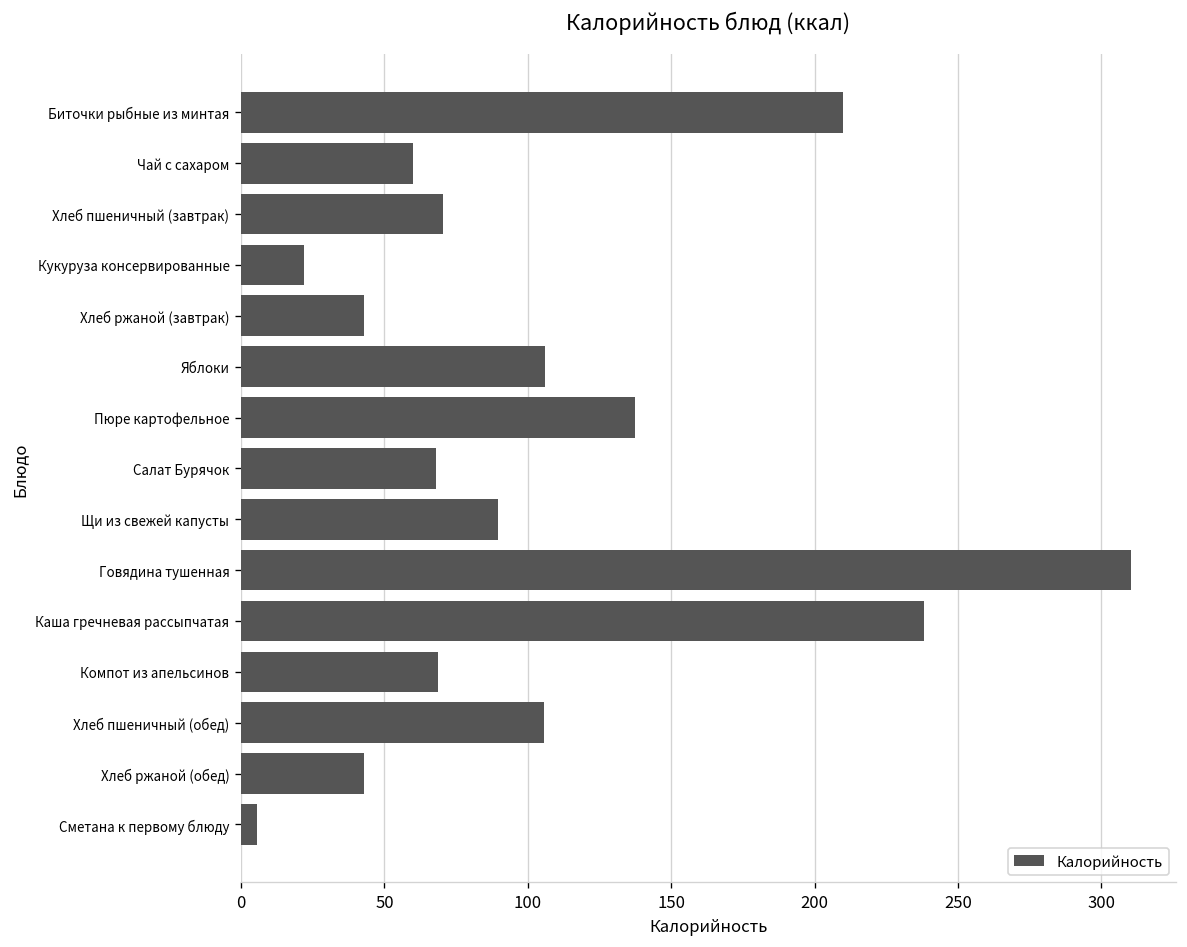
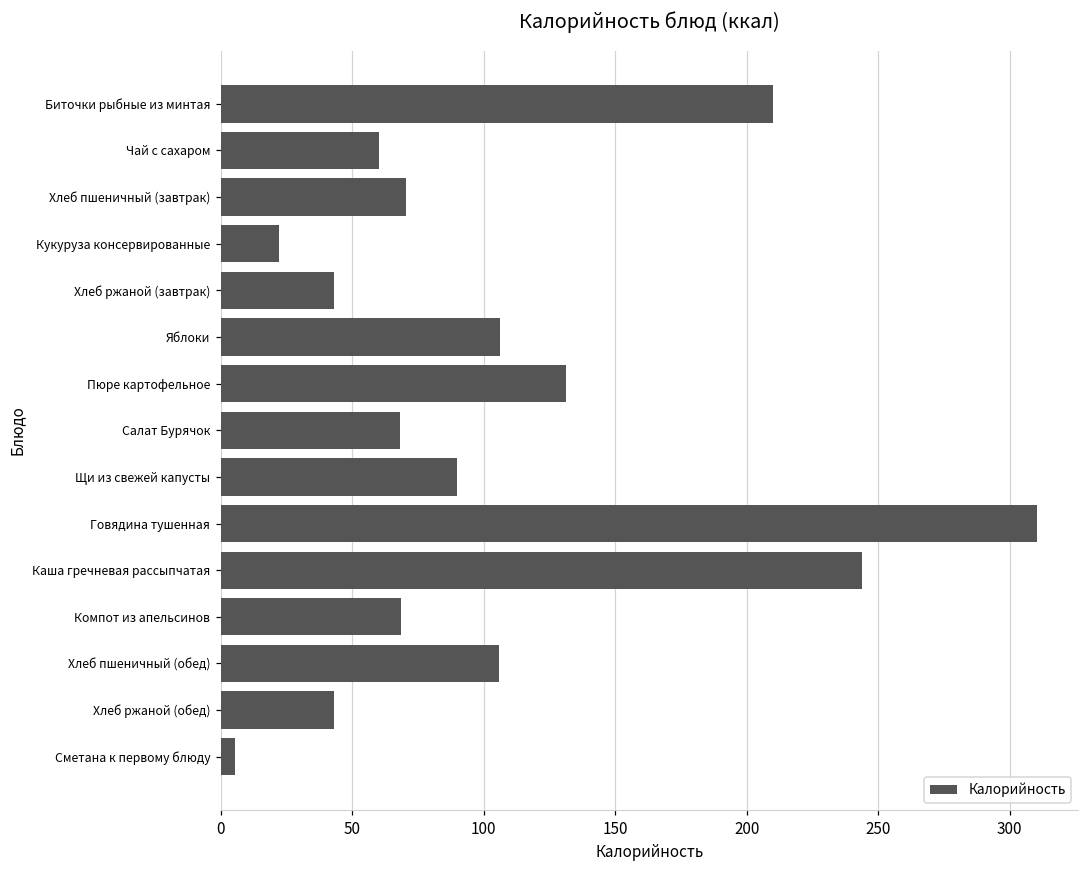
  {
    "Биточки рыбные из минтая": 210,
    "Чай с сахаром": 60,
    "Хлеб пшеничный (завтрак)": 71,
    "Кукуруза консервированные": 22,
    "Хлеб ржаной (завтрак)": 43,
    "Яблоки": 106,
-   "Пюре картофельное": 137,
+   "Пюре картофельное": 131,
    "Салат Бурячок": 68,
    "Щи из свежей капусты": 90,
    "Говядина тушенная": 311,
-   "Каша гречневая рассыпчатая": 238,
+   "Каша гречневая рассыпчатая": 244,
    "Компот из апельсинов": 69,
    "Хлеб пшеничный (обед)": 106,
    "Хлеб ржаной (обед)": 43,
    "Сметана к первому блюду": 6
  }
